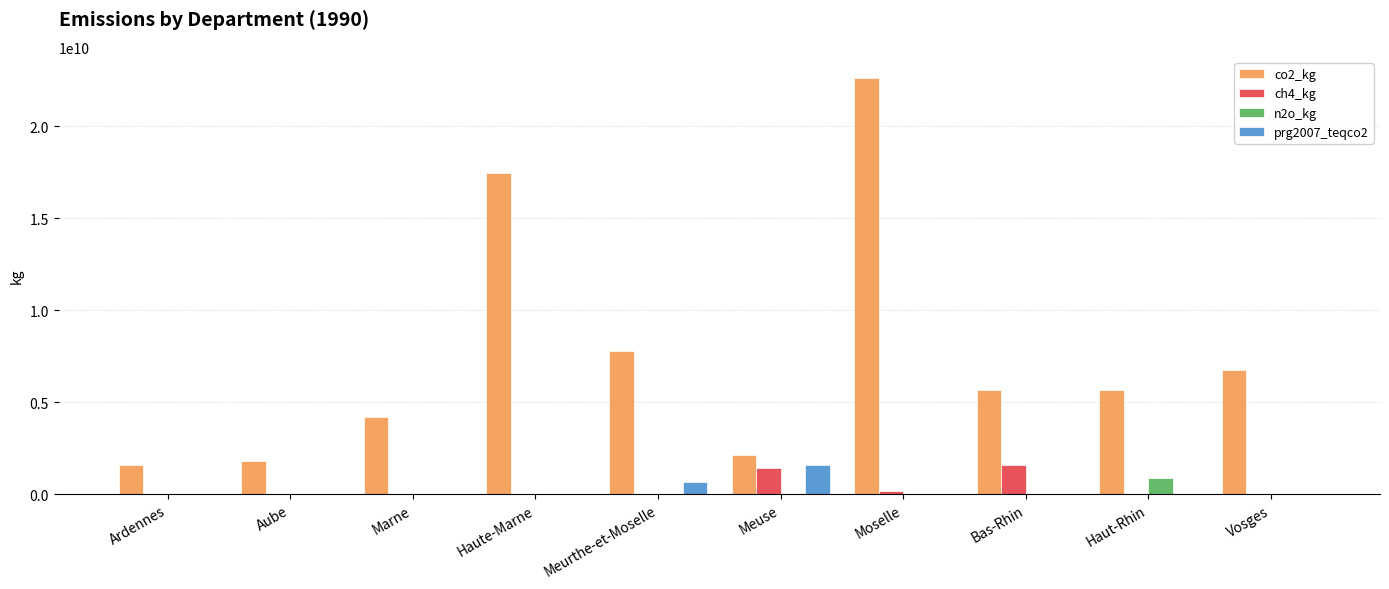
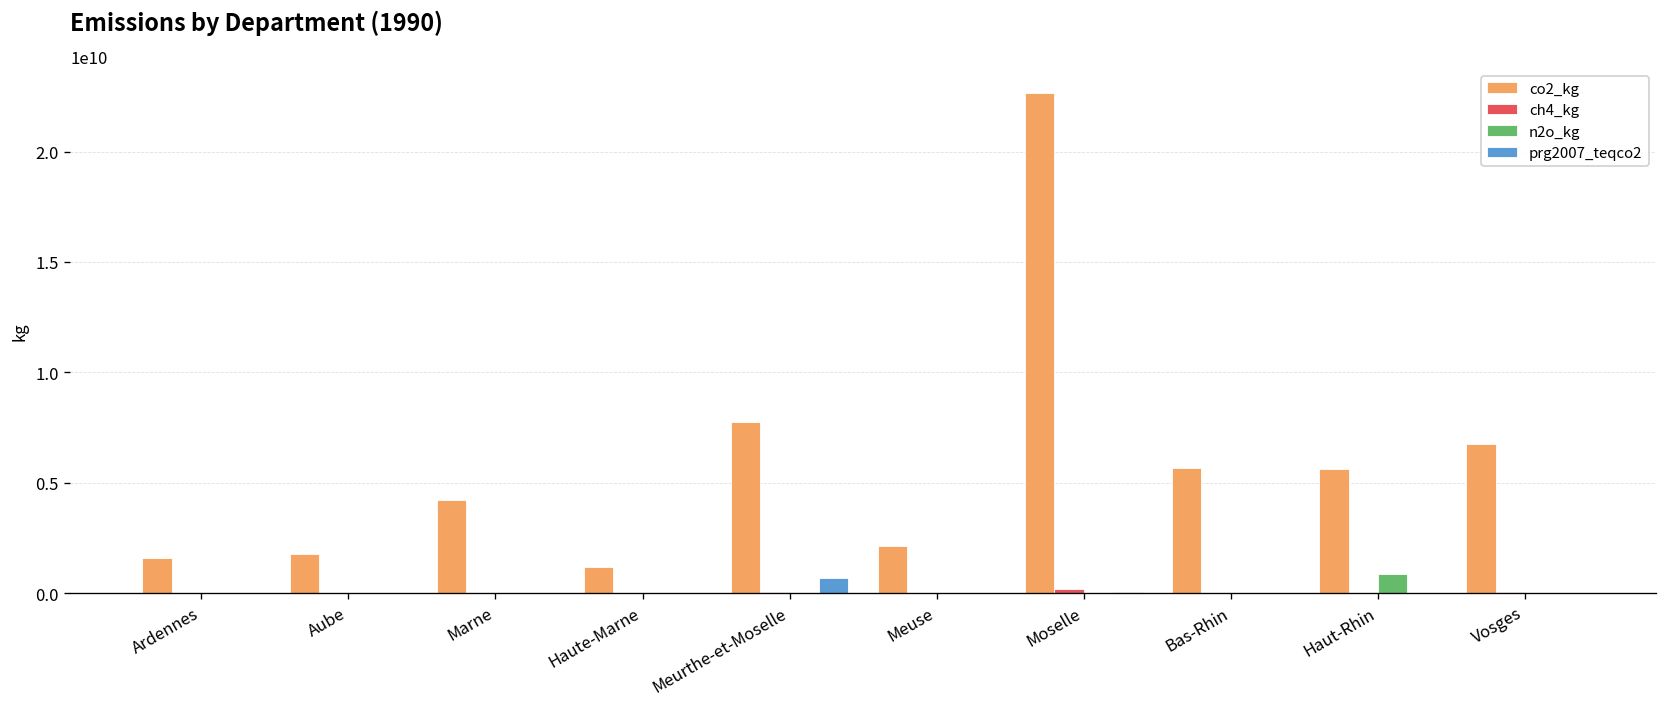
  {
    "co2_kg": {
      "Ardennes": 1600000000,
      "Aube": 1800000000,
      "Marne": 4200000000,
-     "Haute-Marne": 17500000000,
+     "Haute-Marne": 1200000000,
      "Meurthe-et-Moselle": 7800000000,
      "Meuse": 2100000000,
      "Moselle": 22600000000,
      "Bas-Rhin": 5700000000,
      "Haut-Rhin": 5600000000,
      "Vosges": 6800000000
    },
    "ch4_kg": {
-     "Meuse": 1400000000,
+     "Meuse": 0,
      "Moselle": 200000000,
-     "Bas-Rhin": 1600000000
+     "Bas-Rhin": 0
    },
    "n2o_kg": {
      "Haut-Rhin": 800000000
    },
    "prg2007_teqco2": {
      "Meurthe-et-Moselle": 700000000,
-     "Meuse": 1600000000
+     "Meuse": 0
    }
  }
